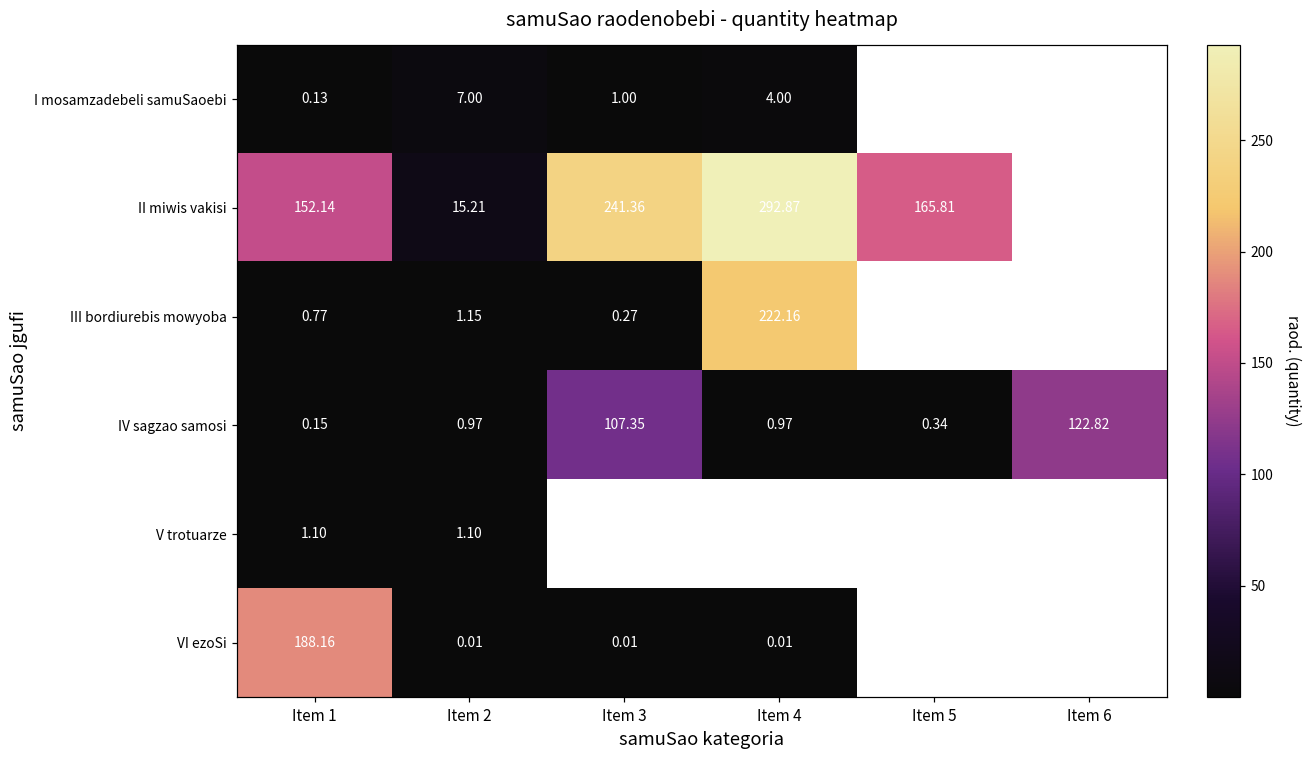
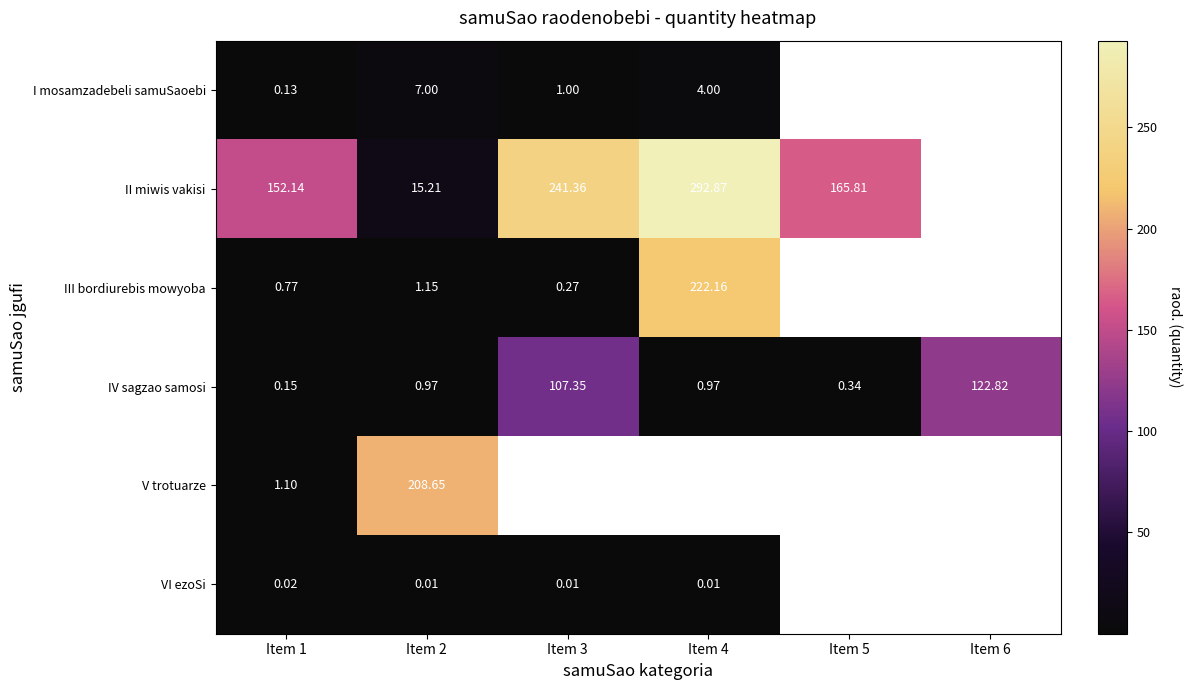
  {
    "I mosamzadebeli samuSaoebi": {
      "Item 1": 0.13,
      "Item 2": 7.00,
      "Item 3": 1.00,
      "Item 4": 4.00
    },
    "II miwis vakisi": {
      "Item 1": 152.14,
      "Item 2": 15.21,
      "Item 3": 241.36,
      "Item 4": 292.87,
      "Item 5": 165.81
    },
    "III bordiurebis mowyoba": {
      "Item 1": 0.77,
      "Item 2": 1.15,
      "Item 3": 0.27,
      "Item 4": 222.16
    },
    "IV sagzao samosi": {
      "Item 1": 0.15,
      "Item 2": 0.97,
      "Item 3": 107.35,
      "Item 4": 0.97,
      "Item 5": 0.34,
      "Item 6": 122.82
    },
    "V trotuarze": {
      "Item 1": 1.10,
-     "Item 2": 1.10
+     "Item 2": 208.65
    },
    "VI ezoSi": {
-     "Item 1": 188.16,
+     "Item 1": 0.02,
      "Item 2": 0.01,
      "Item 3": 0.01,
      "Item 4": 0.01
    }
  }
